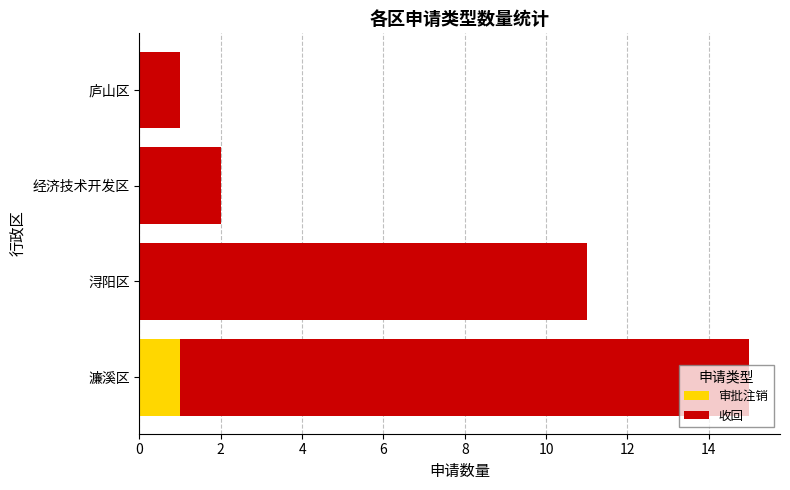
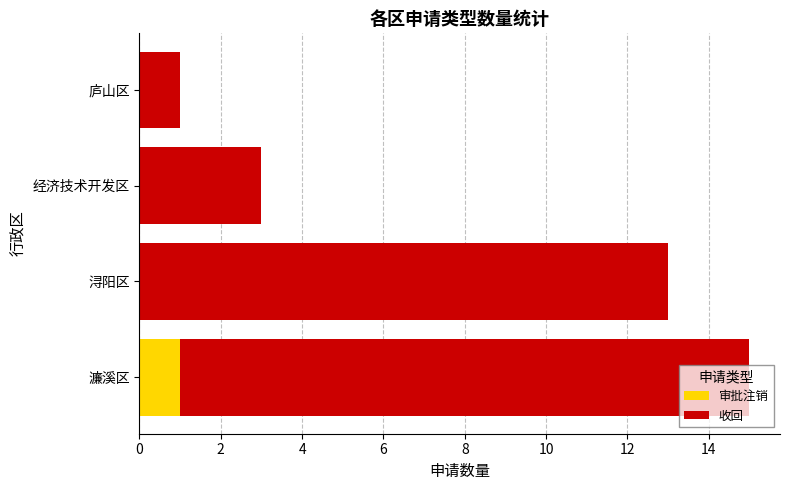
  {
    "审批注销": {
      "庐山区": 0,
      "经济技术开发区": 0,
      "浔阳区": 0,
      "濂溪区": 1
    },
    "收回": {
      "庐山区": 1,
-     "经济技术开发区": 2,
-     "浔阳区": 11
+     "经济技术开发区": 3,
+     "浔阳区": 13
    }
  }
